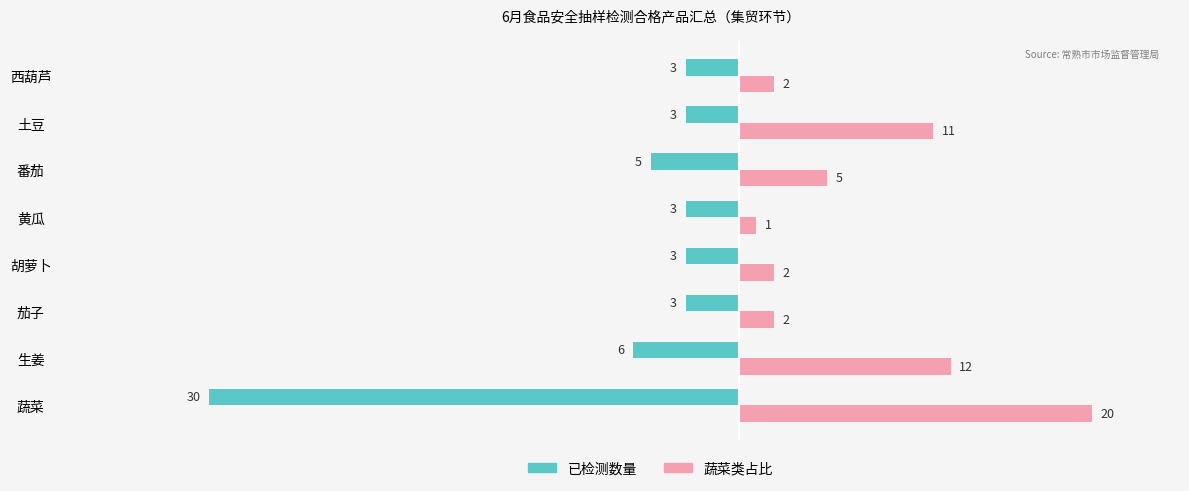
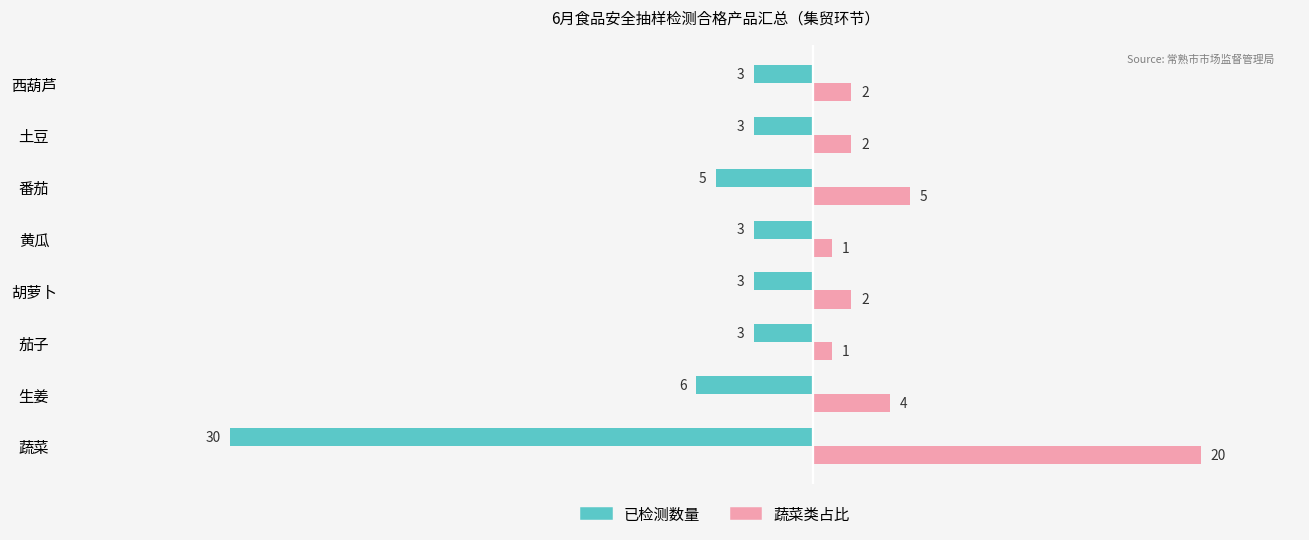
  {
    "蔬菜类占比": {
      "西葫芦": 2,
-     "土豆": 11,
+     "土豆": 2,
      "番茄": 5,
      "黄瓜": 1,
      "胡萝卜": 2,
-     "茄子": 2,
-     "生姜": 12,
+     "茄子": 1,
+     "生姜": 4,
      "蔬菜": 20
    }
  }
